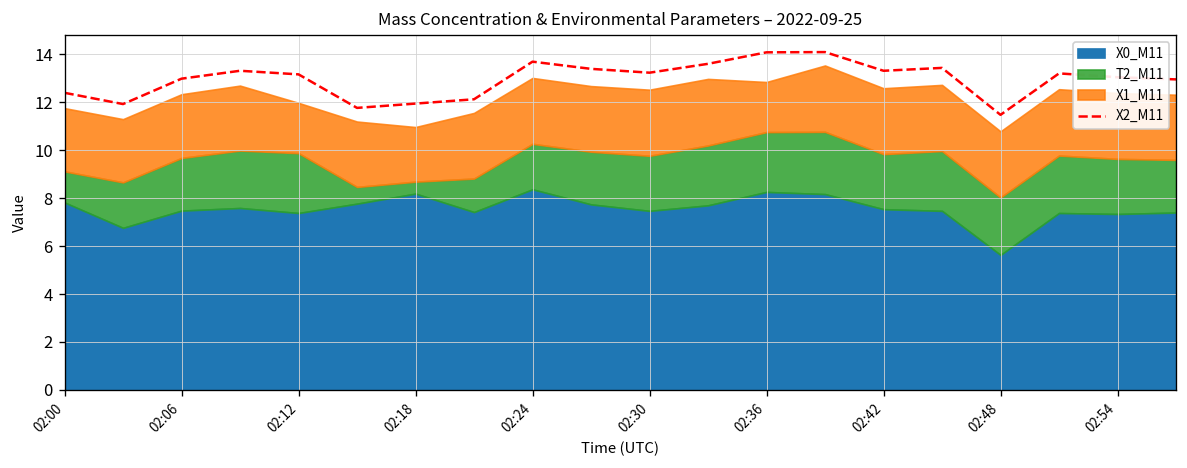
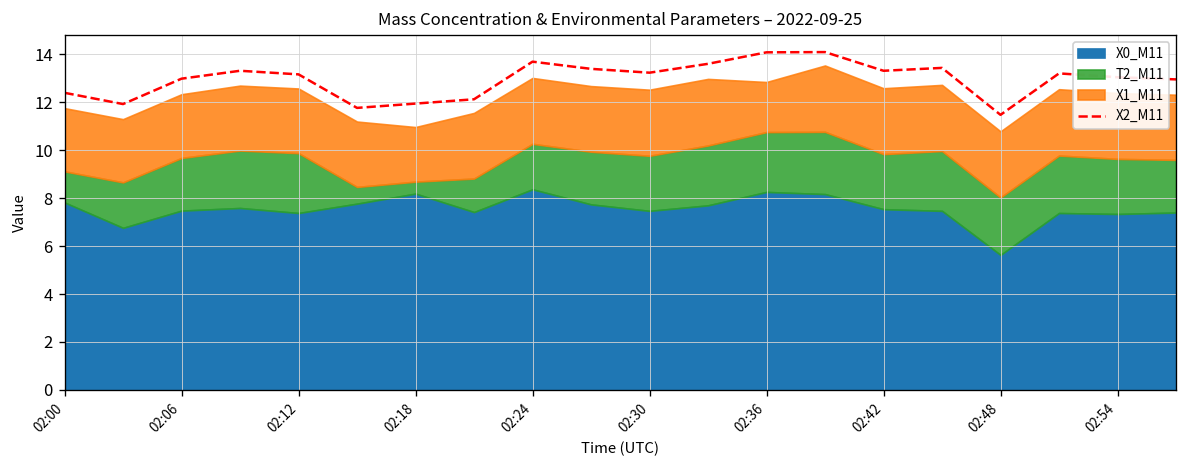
  {
    "X2_M11": {
      "02:00": 12.4,
      "02:06": 13.0,
      "02:12": 13.2,
      "02:18": 12.0,
      "02:24": 13.7,
      "02:30": 13.2,
      "02:36": 14.1,
      "02:42": 13.3,
      "02:48": 11.5
    },
    "X0_M11": {
      "02:00": 7.8,
      "02:06": 7.5,
      "02:12": 7.4,
      "02:18": 8.2,
      "02:24": 8.4,
      "02:30": 7.5,
      "02:36": 8.3,
      "02:42": 7.5,
      "02:48": 5.6,
      "02:54": 7.3
    },
    "T2_M11": {
      "02:00": 1.3,
      "02:06": 2.2,
      "02:12": 2.5,
      "02:18": 0.5,
      "02:24": 1.9,
      "02:30": 2.3,
      "02:36": 2.5,
      "02:42": 2.3,
      "02:48": 2.4,
      "02:54": 2.3
    },
    "X1_M11": {
      "02:00": 2.6,
      "02:06": 2.7,
-     "02:12": 2.1,
+     "02:12": 2.7,
      "02:18": 2.3,
      "02:24": 2.8,
      "02:30": 2.8,
      "02:36": 2.1,
      "02:42": 2.8,
      "02:48": 2.8
    }
  }
